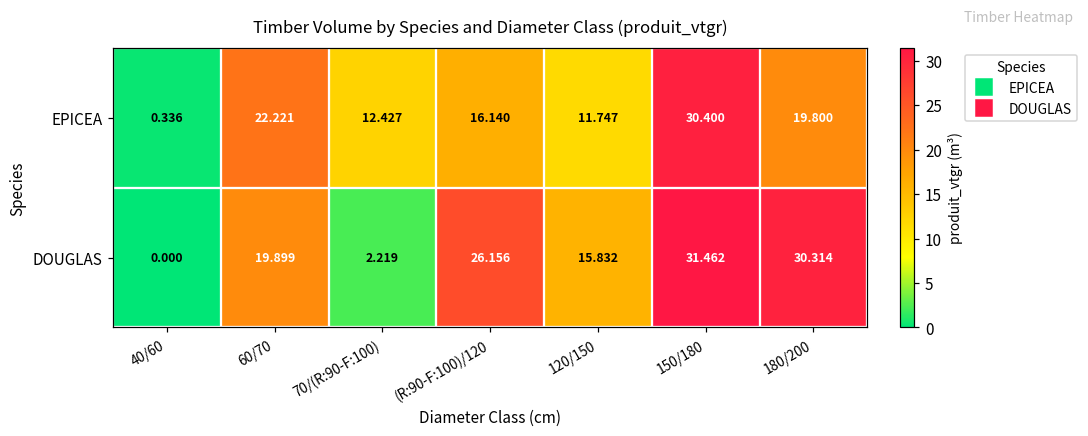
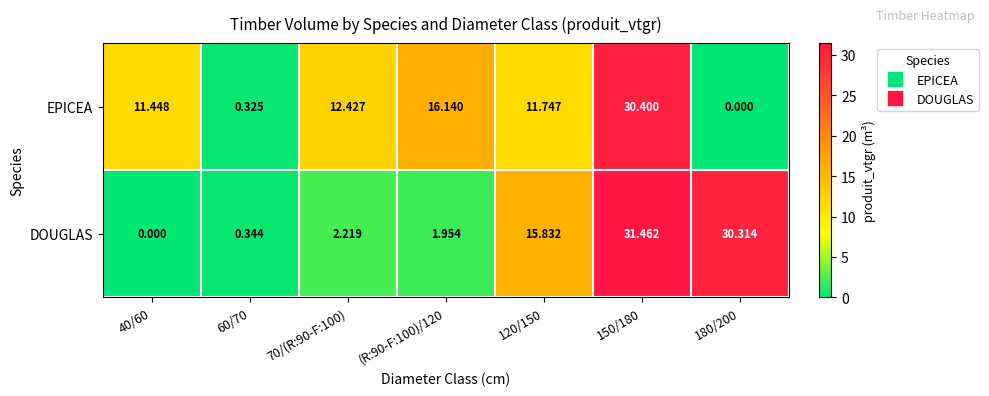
  {
    "EPICEA": {
-     "40/60": 0.336,
-     "60/70": 22.221,
+     "40/60": 11.448,
+     "60/70": 0.325,
      "70/(R:90-F:100)": 12.427,
      "(R:90-F:100)/120": 16.140,
      "120/150": 11.747,
      "150/180": 30.400,
-     "180/200": 19.800
+     "180/200": 0.000
    },
    "DOUGLAS": {
      "40/60": 0.000,
-     "60/70": 19.899,
+     "60/70": 0.344,
      "70/(R:90-F:100)": 2.219,
-     "(R:90-F:100)/120": 26.156,
+     "(R:90-F:100)/120": 1.954,
      "120/150": 15.832,
      "150/180": 31.462,
      "180/200": 30.314
    }
  }
